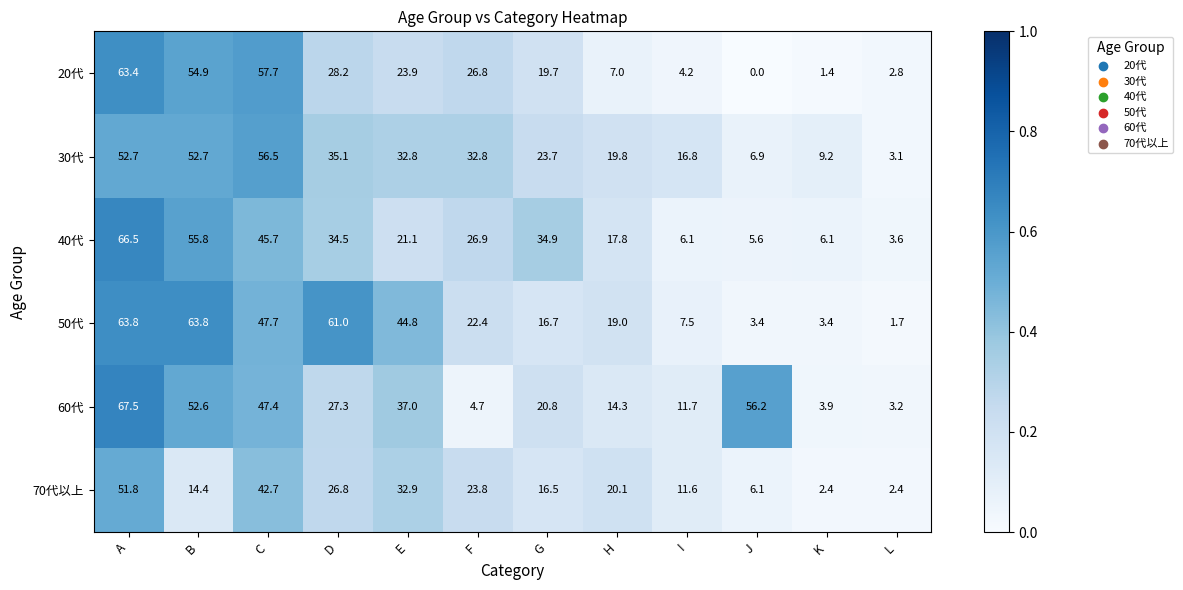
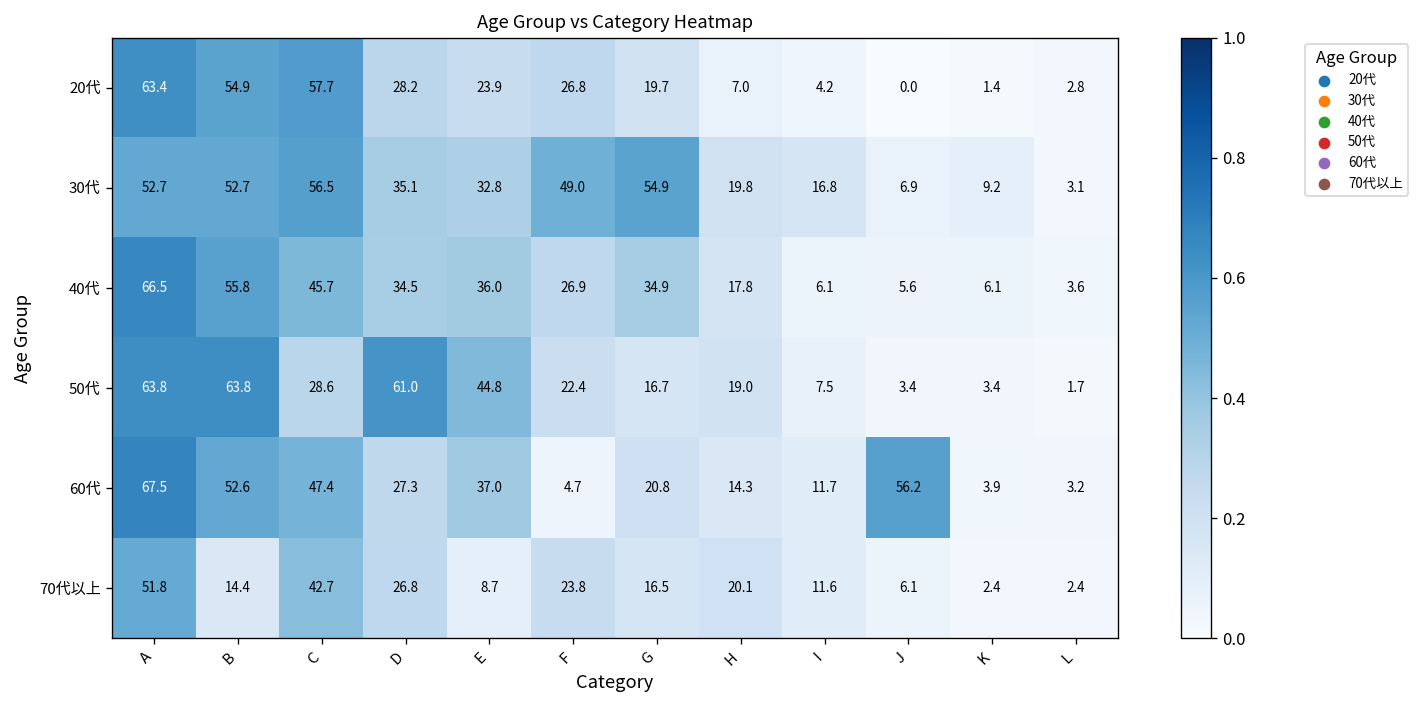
  {
    "20代": {
      "A": 63.4,
      "B": 54.9,
      "C": 57.7,
      "D": 28.2,
      "E": 23.9,
      "F": 26.8,
      "G": 19.7,
      "H": 7.0,
      "I": 4.2,
      "J": 0.0,
      "K": 1.4,
      "L": 2.8
    },
    "30代": {
      "A": 52.7,
      "B": 52.7,
      "C": 56.5,
      "D": 35.1,
      "E": 32.8,
-     "F": 32.8,
-     "G": 23.7,
+     "F": 49.0,
+     "G": 54.9,
      "H": 19.8,
      "I": 16.8,
      "J": 6.9,
      "K": 9.2,
      "L": 3.1
    },
    "40代": {
      "A": 66.5,
      "B": 55.8,
      "C": 45.7,
      "D": 34.5,
-     "E": 21.1,
+     "E": 36.0,
      "F": 26.9,
      "G": 34.9,
      "H": 17.8,
      "I": 6.1,
      "J": 5.6,
      "K": 6.1,
      "L": 3.6
    },
    "50代": {
      "A": 63.8,
      "B": 63.8,
-     "C": 47.7,
+     "C": 28.6,
      "D": 61.0,
      "E": 44.8,
      "F": 22.4,
      "G": 16.7,
      "H": 19.0,
      "I": 7.5,
      "J": 3.4,
      "K": 3.4,
      "L": 1.7
    },
    "60代": {
      "A": 67.5,
      "B": 52.6,
      "C": 47.4,
      "D": 27.3,
      "E": 37.0,
      "F": 4.7,
      "G": 20.8,
      "H": 14.3,
      "I": 11.7,
      "J": 56.2,
      "K": 3.9,
      "L": 3.2
    },
    "70代以上": {
      "A": 51.8,
      "B": 14.4,
      "C": 42.7,
      "D": 26.8,
-     "E": 32.9,
+     "E": 8.7,
      "F": 23.8,
      "G": 16.5,
      "H": 20.1,
      "I": 11.6,
      "J": 6.1,
      "K": 2.4,
      "L": 2.4
    }
  }
